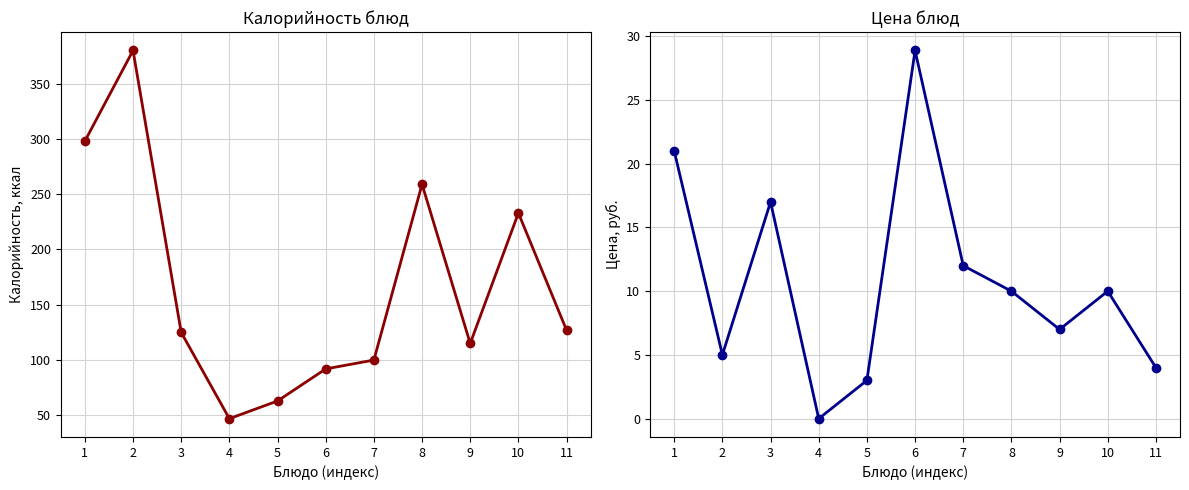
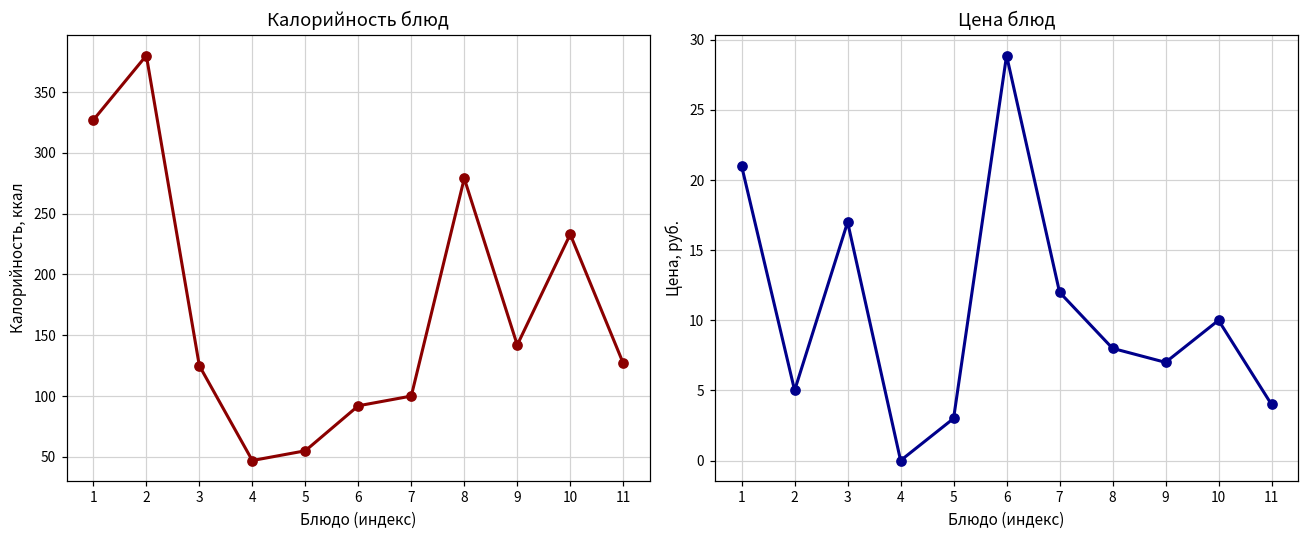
  {
    "Калорийность блюд": {
-     "1": 298,
+     "1": 327,
      "2": 380,
      "3": 125,
      "4": 47,
-     "5": 63,
+     "5": 55,
      "6": 92,
      "7": 100,
-     "8": 259,
-     "9": 115,
+     "8": 279,
+     "9": 142,
      "10": 233,
      "11": 127
    },
    "Цена блюд": {
      "1": 21,
      "2": 5,
      "3": 17,
      "4": 0,
      "5": 3,
      "6": 29,
      "7": 12,
-     "8": 10,
+     "8": 8,
      "9": 7,
      "10": 10,
      "11": 4
    }
  }
